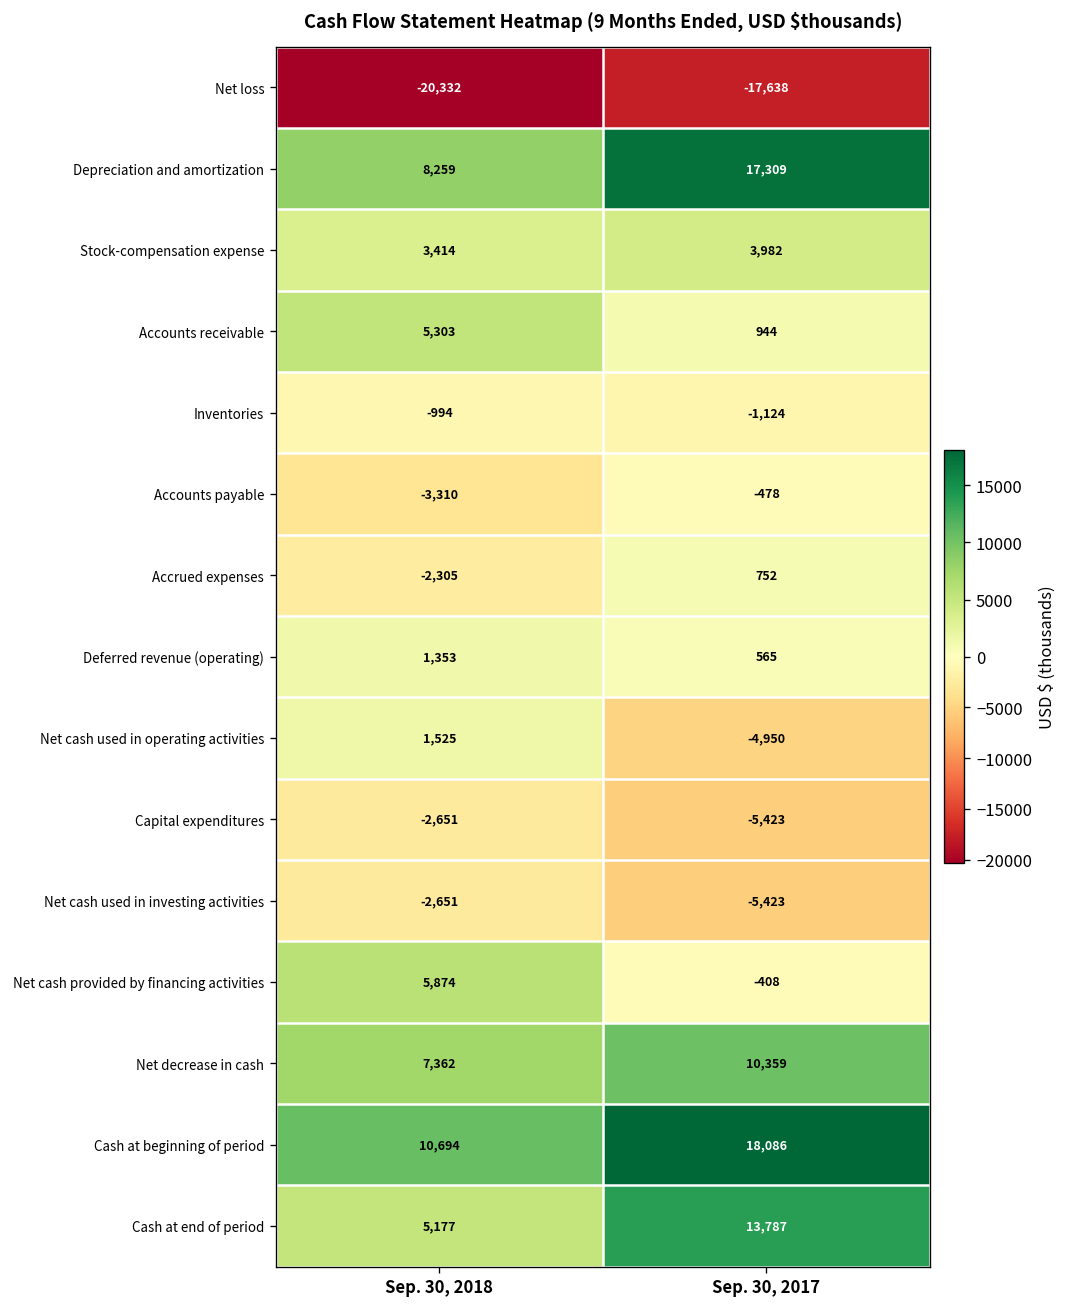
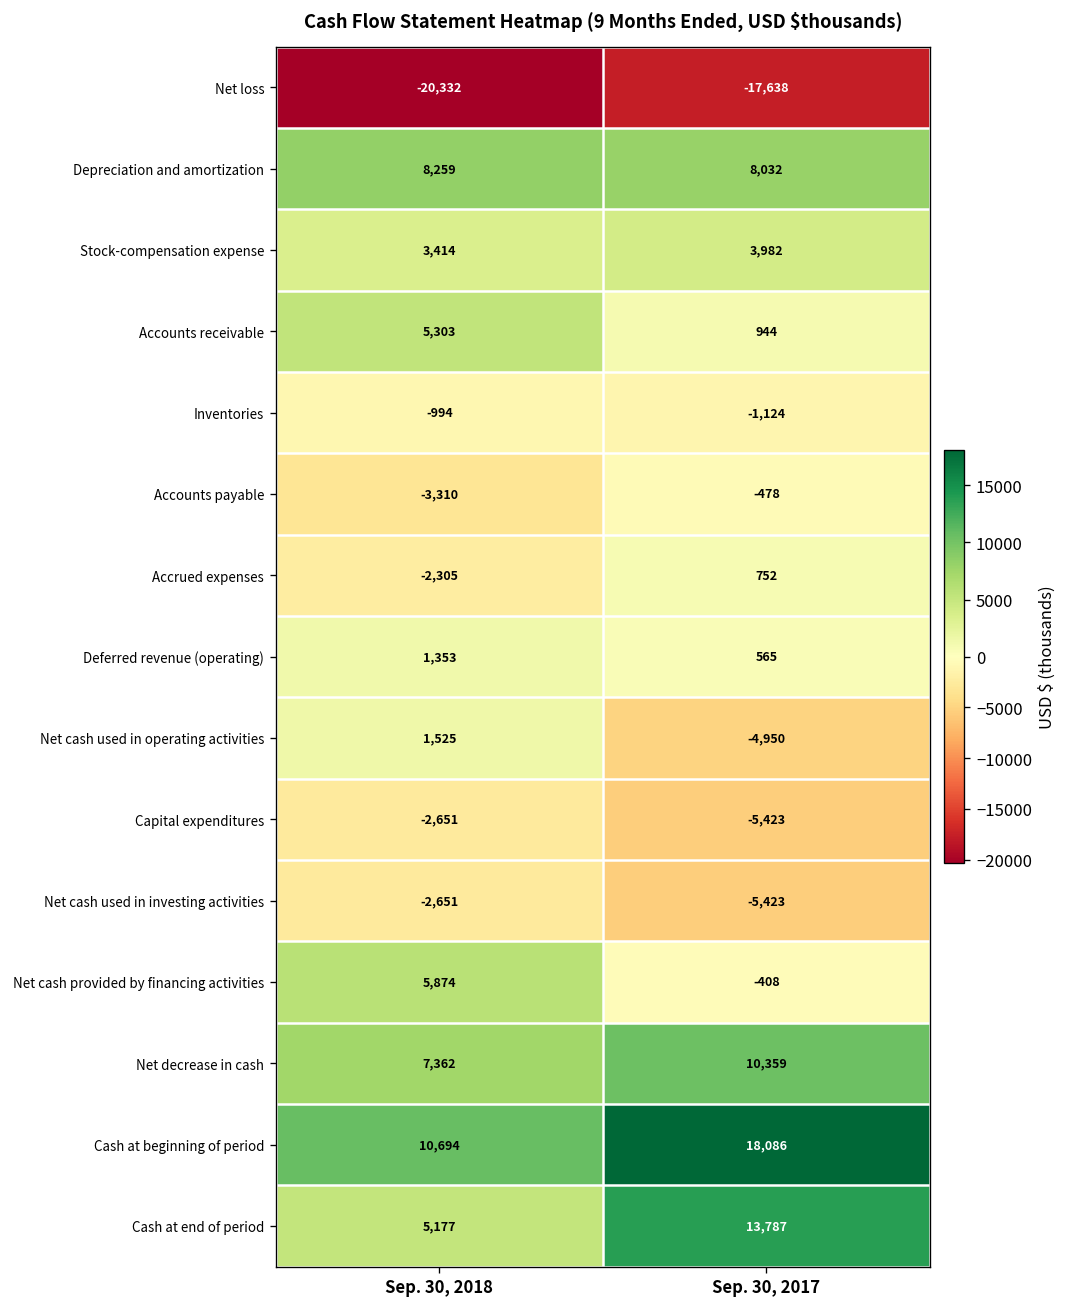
  {
    "Net loss": {
      "Sep. 30, 2018": "-20,332",
      "Sep. 30, 2017": "-17,638"
    },
    "Depreciation and amortization": {
      "Sep. 30, 2018": "8,259",
-     "Sep. 30, 2017": "17,309"
+     "Sep. 30, 2017": "8,032"
    },
    "Stock-compensation expense": {
      "Sep. 30, 2018": "3,414",
      "Sep. 30, 2017": "3,982"
    },
    "Accounts receivable": {
      "Sep. 30, 2018": "5,303",
      "Sep. 30, 2017": "944"
    },
    "Inventories": {
      "Sep. 30, 2018": "-994",
      "Sep. 30, 2017": "-1,124"
    },
    "Accounts payable": {
      "Sep. 30, 2018": "-3,310",
      "Sep. 30, 2017": "-478"
    },
    "Accrued expenses": {
      "Sep. 30, 2018": "-2,305",
      "Sep. 30, 2017": "752"
    },
    "Deferred revenue (operating)": {
      "Sep. 30, 2018": "1,353",
      "Sep. 30, 2017": "565"
    },
    "Net cash used in operating activities": {
      "Sep. 30, 2018": "1,525",
      "Sep. 30, 2017": "-4,950"
    },
    "Capital expenditures": {
      "Sep. 30, 2018": "-2,651",
      "Sep. 30, 2017": "-5,423"
    },
    "Net cash used in investing activities": {
      "Sep. 30, 2018": "-2,651",
      "Sep. 30, 2017": "-5,423"
    },
    "Net cash provided by financing activities": {
      "Sep. 30, 2018": "5,874",
      "Sep. 30, 2017": "-408"
    },
    "Net decrease in cash": {
      "Sep. 30, 2018": "7,362",
      "Sep. 30, 2017": "10,359"
    },
    "Cash at beginning of period": {
      "Sep. 30, 2018": "10,694",
      "Sep. 30, 2017": "18,086"
    },
    "Cash at end of period": {
      "Sep. 30, 2018": "5,177",
      "Sep. 30, 2017": "13,787"
    }
  }
